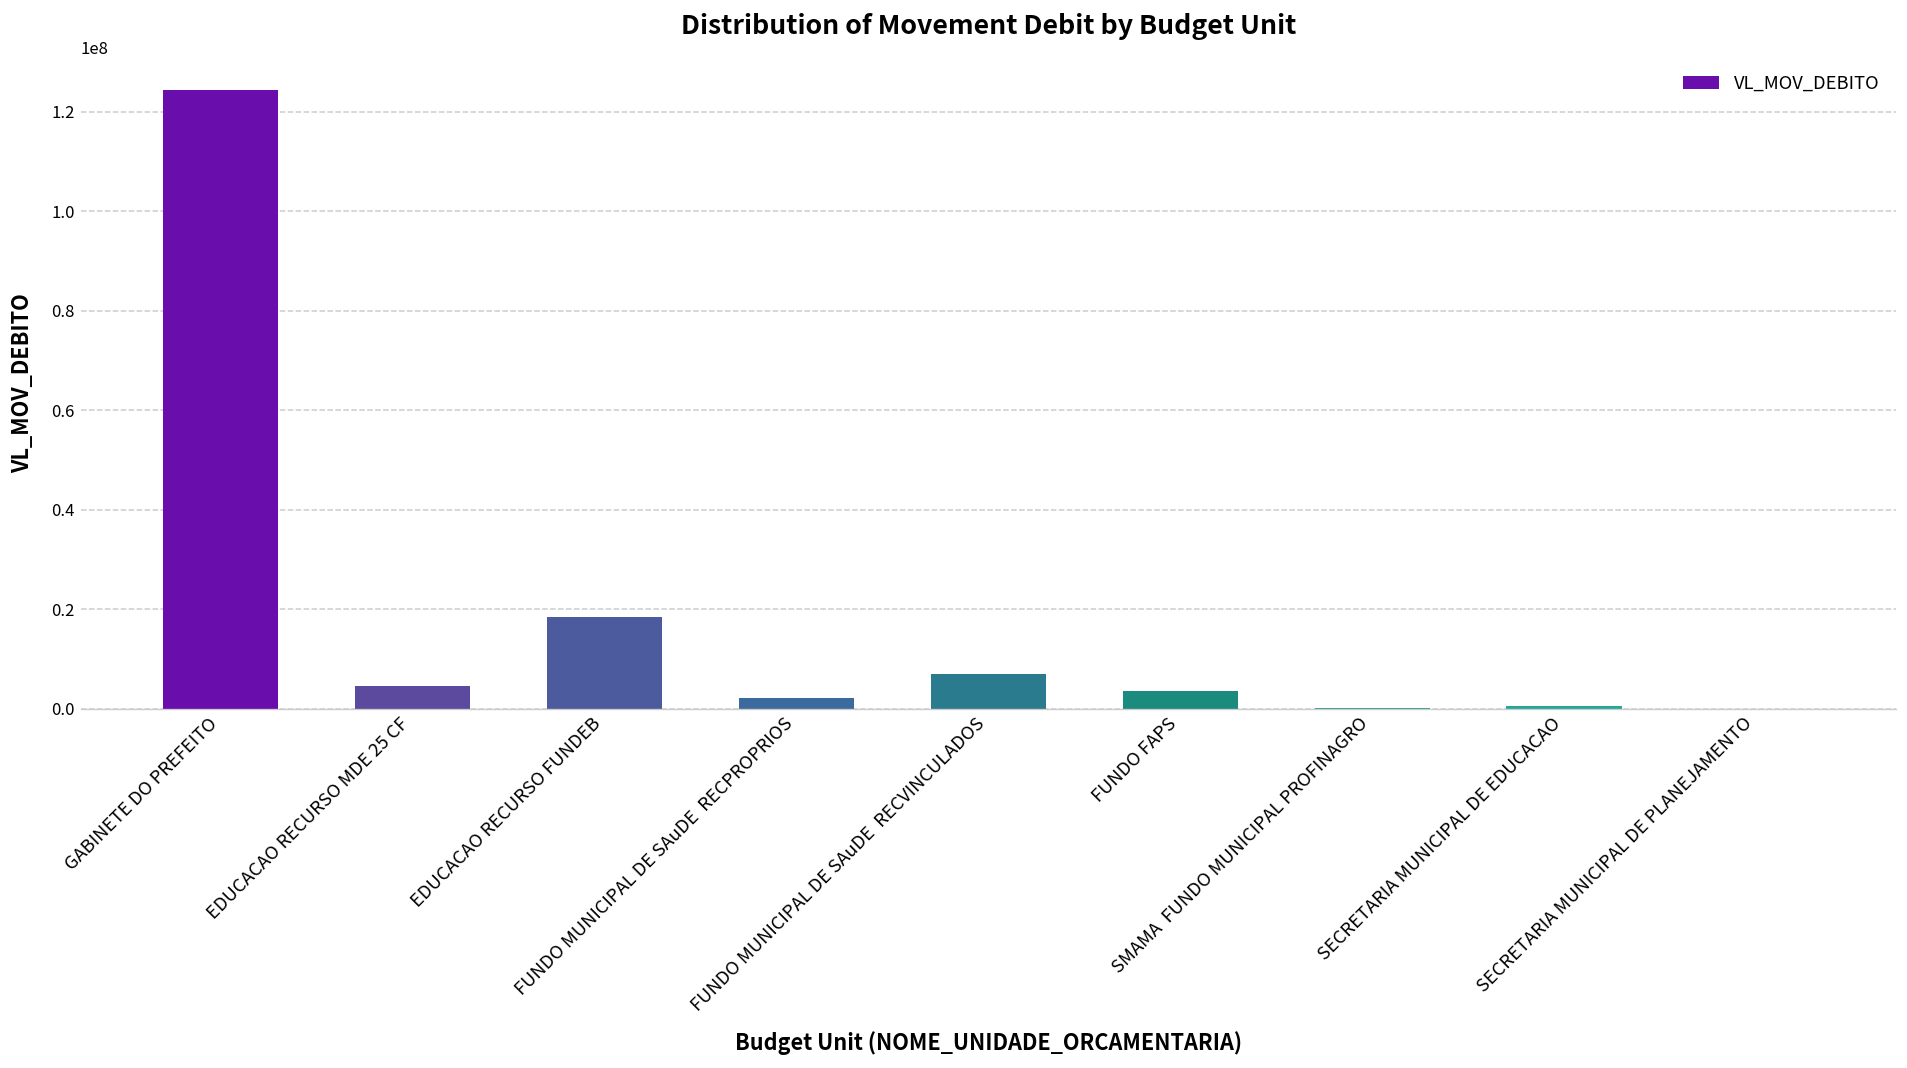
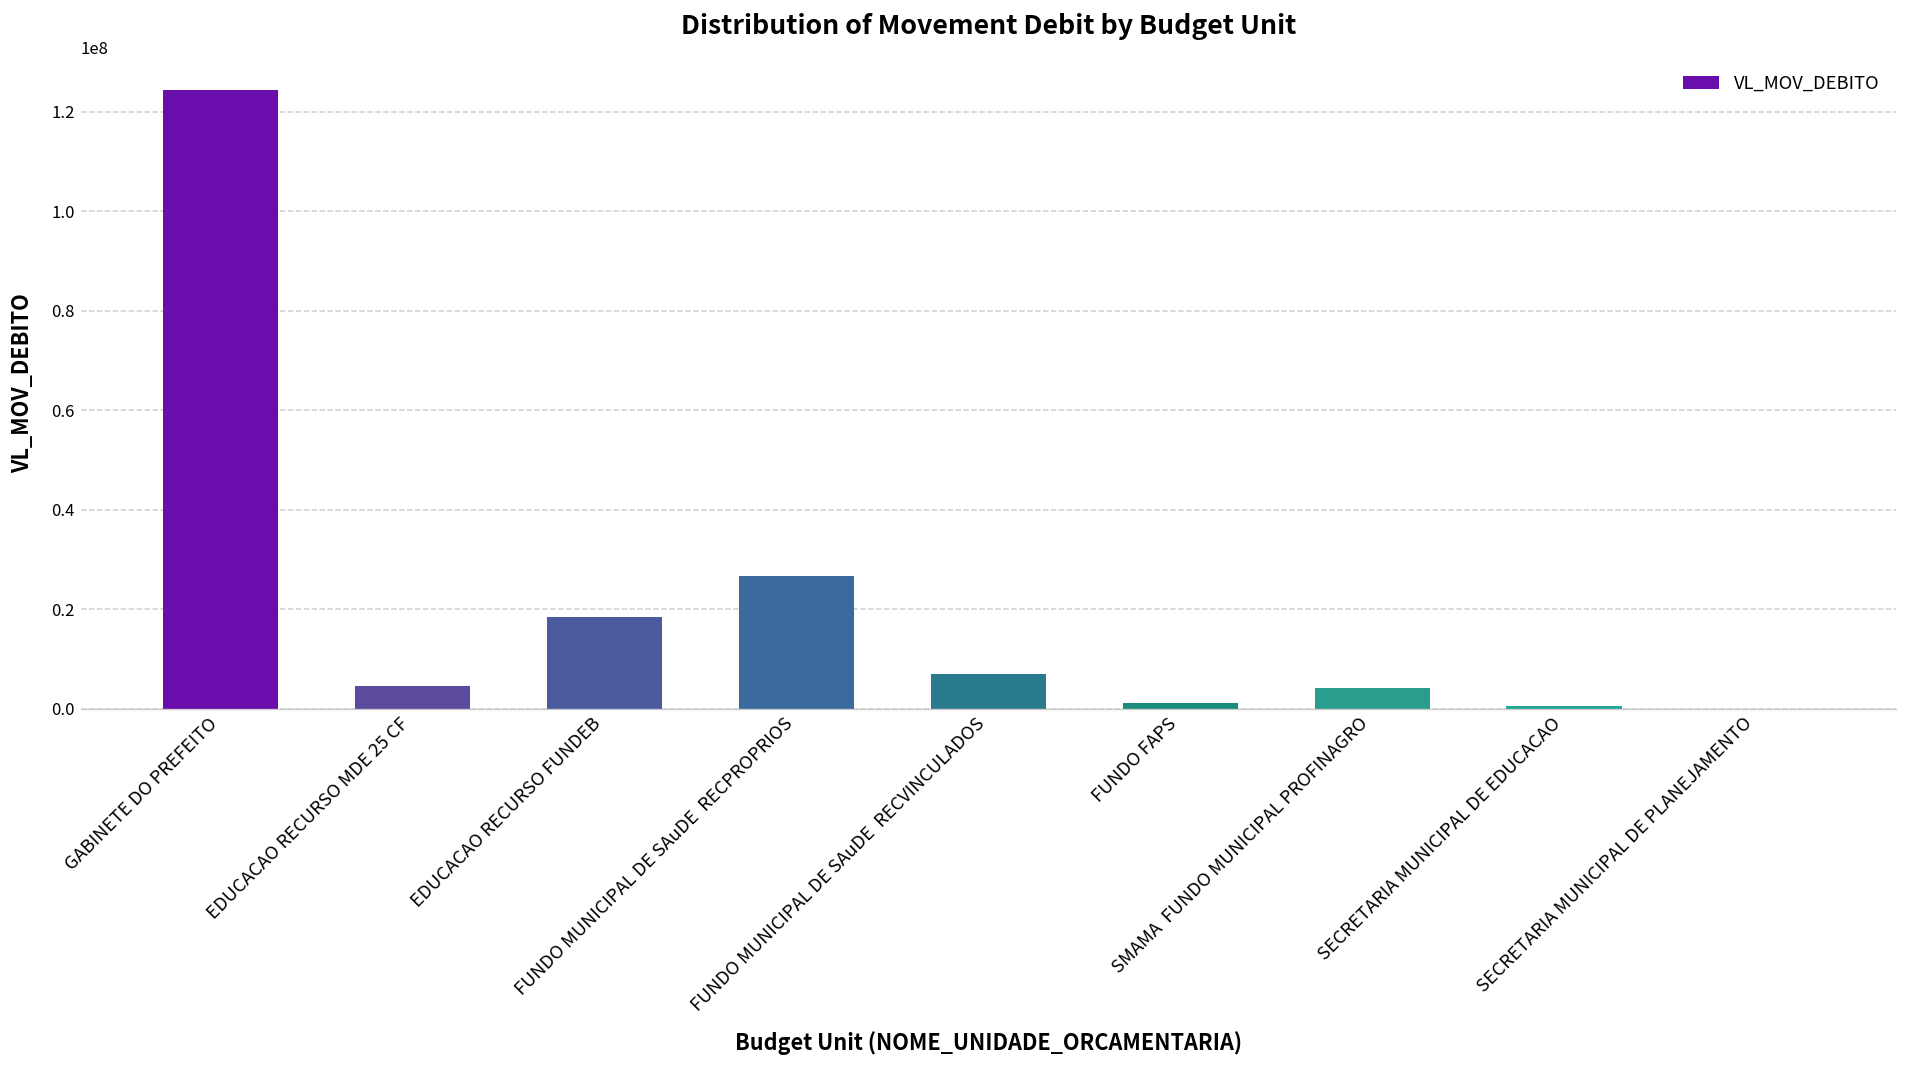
  {
    "GABINETE DO PREFEITO": 124000000,
    "EDUCACAO RECURSO MDE 25 CF": 5000000,
    "EDUCACAO RECURSO FUNDEB": 18000000,
-   "FUNDO MUNICIPAL DE SAuDE RECPROPRIOS": 2000000,
+   "FUNDO MUNICIPAL DE SAuDE RECPROPRIOS": 27000000,
    "FUNDO MUNICIPAL DE SAuDE RECVINCULADOS": 7000000,
-   "FUNDO FAPS": 4000000,
-   "SMAMA FUNDO MUNICIPAL PROFINAGRO": 0
+   "FUNDO FAPS": 1000000,
+   "SMAMA FUNDO MUNICIPAL PROFINAGRO": 4000000
  }
